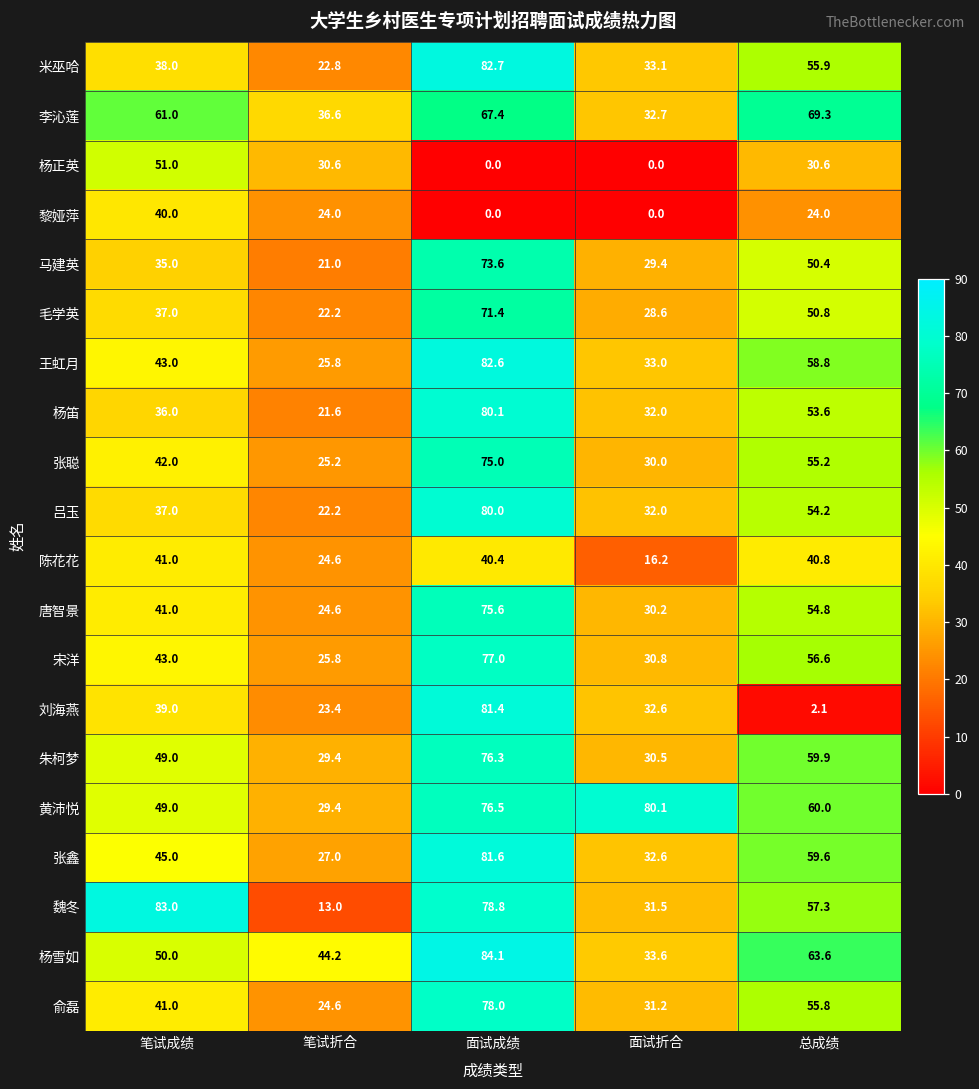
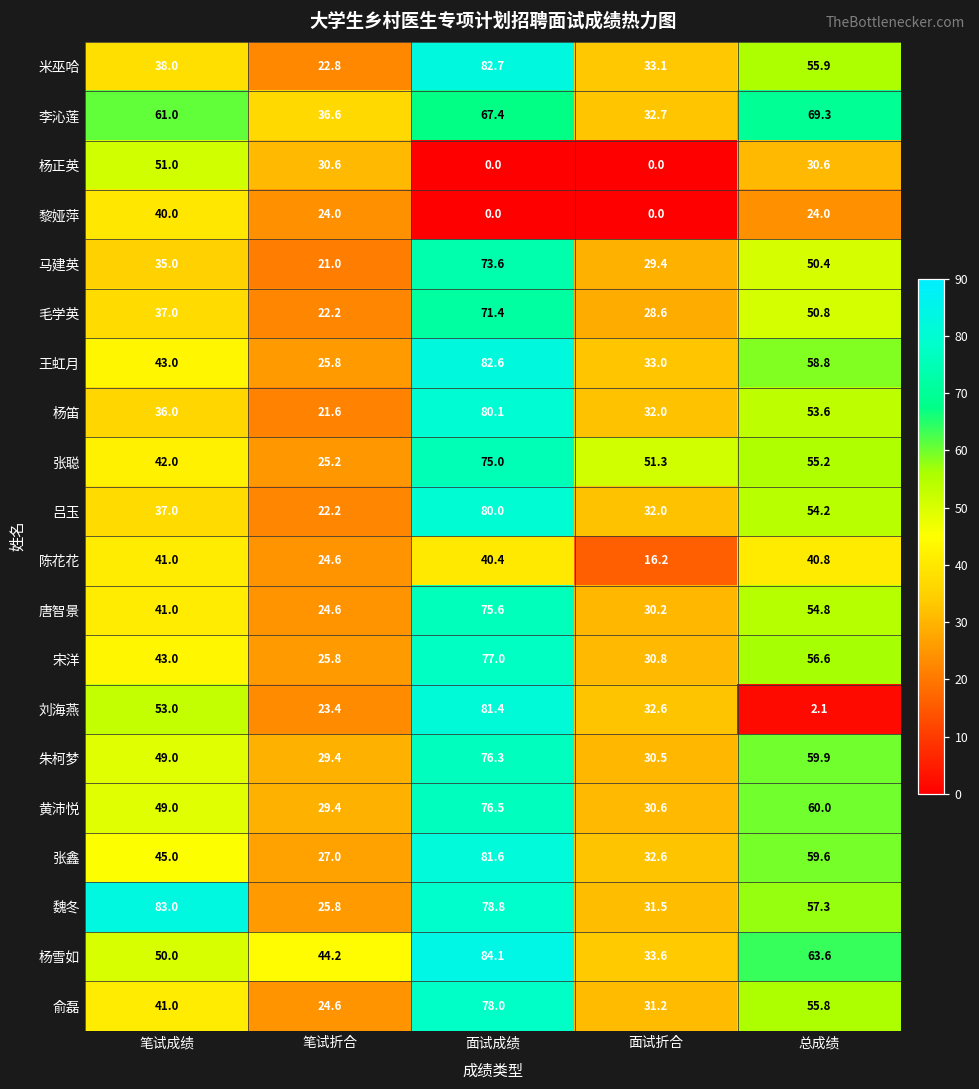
  {
    "米巫哈": {
      "笔试成绩": 38.0,
      "笔试折合": 22.8,
      "面试成绩": 82.7,
      "面试折合": 33.1,
      "总成绩": 55.9
    },
    "李沁莲": {
      "笔试成绩": 61.0,
      "笔试折合": 36.6,
      "面试成绩": 67.4,
      "面试折合": 32.7,
      "总成绩": 69.3
    },
    "杨正英": {
      "笔试成绩": 51.0,
      "笔试折合": 30.6,
      "面试成绩": 0.0,
      "面试折合": 0.0,
      "总成绩": 30.6
    },
    "黎娅萍": {
      "笔试成绩": 40.0,
      "笔试折合": 24.0,
      "面试成绩": 0.0,
      "面试折合": 0.0,
      "总成绩": 24.0
    },
    "马建英": {
      "笔试成绩": 35.0,
      "笔试折合": 21.0,
      "面试成绩": 73.6,
      "面试折合": 29.4,
      "总成绩": 50.4
    },
    "毛学英": {
      "笔试成绩": 37.0,
      "笔试折合": 22.2,
      "面试成绩": 71.4,
      "面试折合": 28.6,
      "总成绩": 50.8
    },
    "王虹月": {
      "笔试成绩": 43.0,
      "笔试折合": 25.8,
      "面试成绩": 82.6,
      "面试折合": 33.0,
      "总成绩": 58.8
    },
    "杨笛": {
      "笔试成绩": 36.0,
      "笔试折合": 21.6,
      "面试成绩": 80.1,
      "面试折合": 32.0,
      "总成绩": 53.6
    },
    "张聪": {
      "笔试成绩": 42.0,
      "笔试折合": 25.2,
      "面试成绩": 75.0,
-     "面试折合": 30.0,
+     "面试折合": 51.3,
      "总成绩": 55.2
    },
    "吕玉": {
      "笔试成绩": 37.0,
      "笔试折合": 22.2,
      "面试成绩": 80.0,
      "面试折合": 32.0,
      "总成绩": 54.2
    },
    "陈花花": {
      "笔试成绩": 41.0,
      "笔试折合": 24.6,
      "面试成绩": 40.4,
      "面试折合": 16.2,
      "总成绩": 40.8
    },
    "唐智景": {
      "笔试成绩": 41.0,
      "笔试折合": 24.6,
      "面试成绩": 75.6,
      "面试折合": 30.2,
      "总成绩": 54.8
    },
    "宋洋": {
      "笔试成绩": 43.0,
      "笔试折合": 25.8,
      "面试成绩": 77.0,
      "面试折合": 30.8,
      "总成绩": 56.6
    },
    "刘海燕": {
-     "笔试成绩": 39.0,
+     "笔试成绩": 53.0,
      "笔试折合": 23.4,
      "面试成绩": 81.4,
      "面试折合": 32.6,
      "总成绩": 2.1
    },
    "朱柯梦": {
      "笔试成绩": 49.0,
      "笔试折合": 29.4,
      "面试成绩": 76.3,
      "面试折合": 30.5,
      "总成绩": 59.9
    },
    "黄沛悦": {
      "笔试成绩": 49.0,
      "笔试折合": 29.4,
      "面试成绩": 76.5,
-     "面试折合": 80.1,
+     "面试折合": 30.6,
      "总成绩": 60.0
    },
    "张鑫": {
      "笔试成绩": 45.0,
      "笔试折合": 27.0,
      "面试成绩": 81.6,
      "面试折合": 32.6,
      "总成绩": 59.6
    },
    "魏冬": {
      "笔试成绩": 83.0,
-     "笔试折合": 13.0,
+     "笔试折合": 25.8,
      "面试成绩": 78.8,
      "面试折合": 31.5,
      "总成绩": 57.3
    },
    "杨雪如": {
      "笔试成绩": 50.0,
      "笔试折合": 44.2,
      "面试成绩": 84.1,
      "面试折合": 33.6,
      "总成绩": 63.6
    },
    "俞磊": {
      "笔试成绩": 41.0,
      "笔试折合": 24.6,
      "面试成绩": 78.0,
      "面试折合": 31.2,
      "总成绩": 55.8
    }
  }
